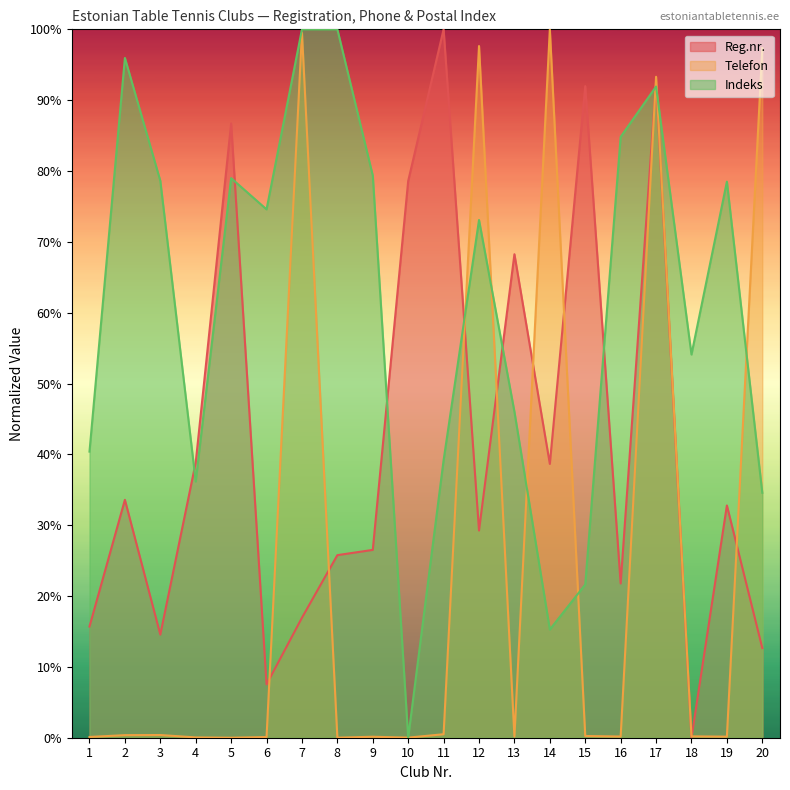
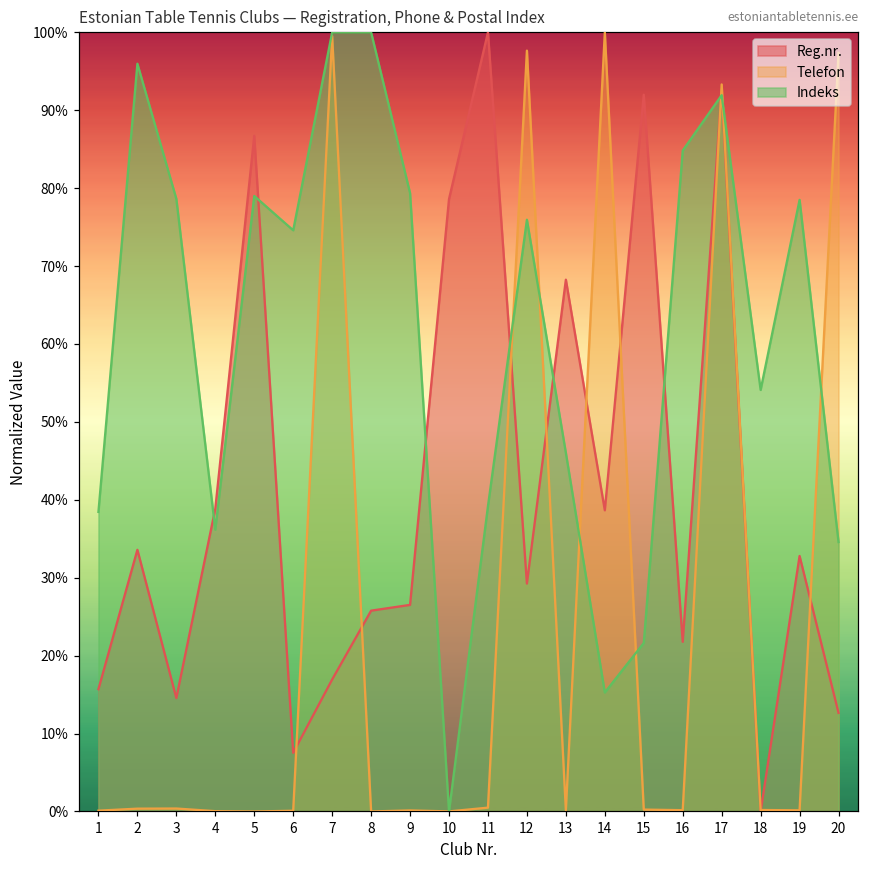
  {
    "Indeks": {
-     "1": "40%",
+     "1": "38%",
      "2": "96%",
      "3": "79%",
      "4": "36%",
      "5": "79%",
      "6": "75%",
      "7": "100%",
      "8": "100%",
      "9": "79%",
      "11": "39%",
-     "12": "73%",
+     "12": "76%",
      "13": "46%",
      "14": "15%",
      "15": "22%",
      "16": "85%",
      "17": "92%",
      "18": "54%",
      "19": "78%",
      "20": "35%"
    }
  }
